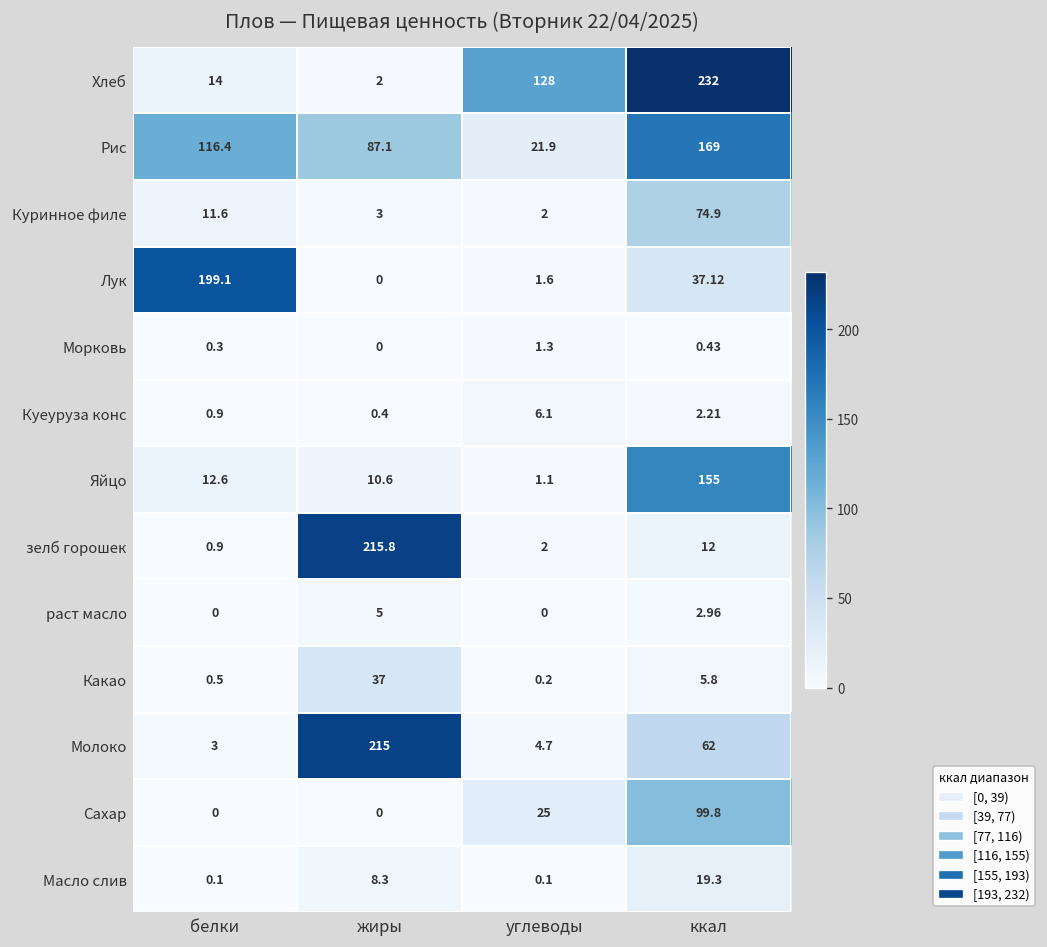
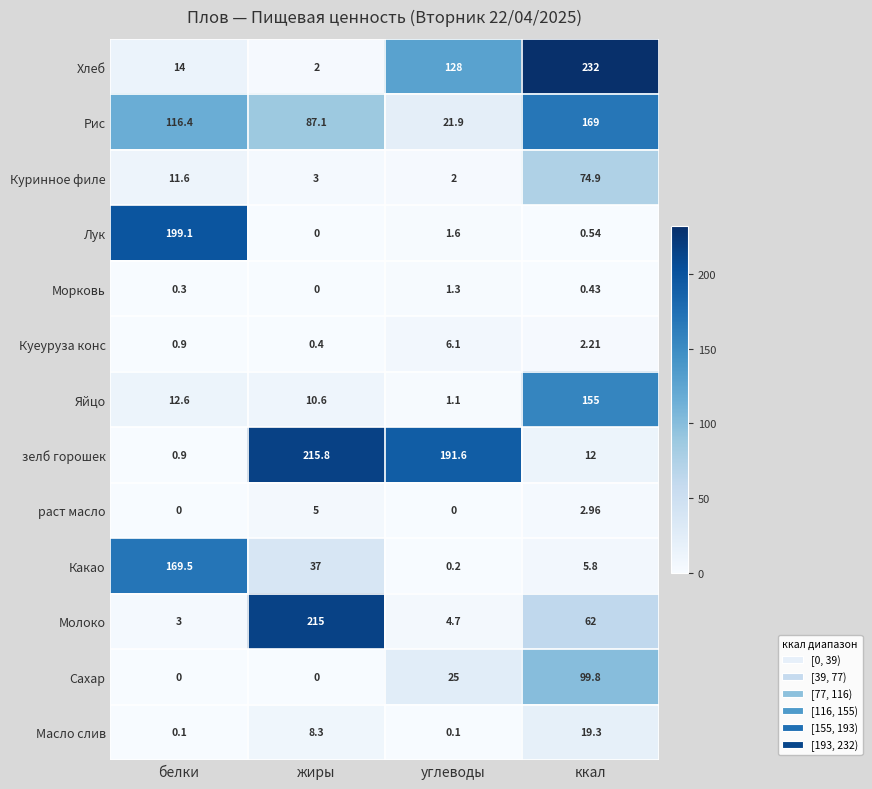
  {
    "Хлеб": {
      "белки": 14,
      "жиры": 2,
      "углеводы": 128,
      "ккал": 232
    },
    "Рис": {
      "белки": 116.4,
      "жиры": 87.1,
      "углеводы": 21.9,
      "ккал": 169
    },
    "Куринное филе": {
      "белки": 11.6,
      "жиры": 3,
      "углеводы": 2,
      "ккал": 74.9
    },
    "Лук": {
      "белки": 199.1,
      "жиры": 0,
      "углеводы": 1.6,
-     "ккал": 37.12
+     "ккал": 0.54
    },
    "Морковь": {
      "белки": 0.3,
      "жиры": 0,
      "углеводы": 1.3,
      "ккал": 0.43
    },
    "Куеуруза конс": {
      "белки": 0.9,
      "жиры": 0.4,
      "углеводы": 6.1,
      "ккал": 2.21
    },
    "Яйцо": {
      "белки": 12.6,
      "жиры": 10.6,
      "углеводы": 1.1,
      "ккал": 155
    },
    "зелб горошек": {
      "белки": 0.9,
      "жиры": 215.8,
-     "углеводы": 2,
+     "углеводы": 191.6,
      "ккал": 12
    },
    "раст масло": {
      "белки": 0,
      "жиры": 5,
      "углеводы": 0,
      "ккал": 2.96
    },
    "Какао": {
-     "белки": 0.5,
+     "белки": 169.5,
      "жиры": 37,
      "углеводы": 0.2,
      "ккал": 5.8
    },
    "Молоко": {
      "белки": 3,
      "жиры": 215,
      "углеводы": 4.7,
      "ккал": 62
    },
    "Сахар": {
      "белки": 0,
      "жиры": 0,
      "углеводы": 25,
      "ккал": 99.8
    },
    "Масло слив": {
      "белки": 0.1,
      "жиры": 8.3,
      "углеводы": 0.1,
      "ккал": 19.3
    }
  }
